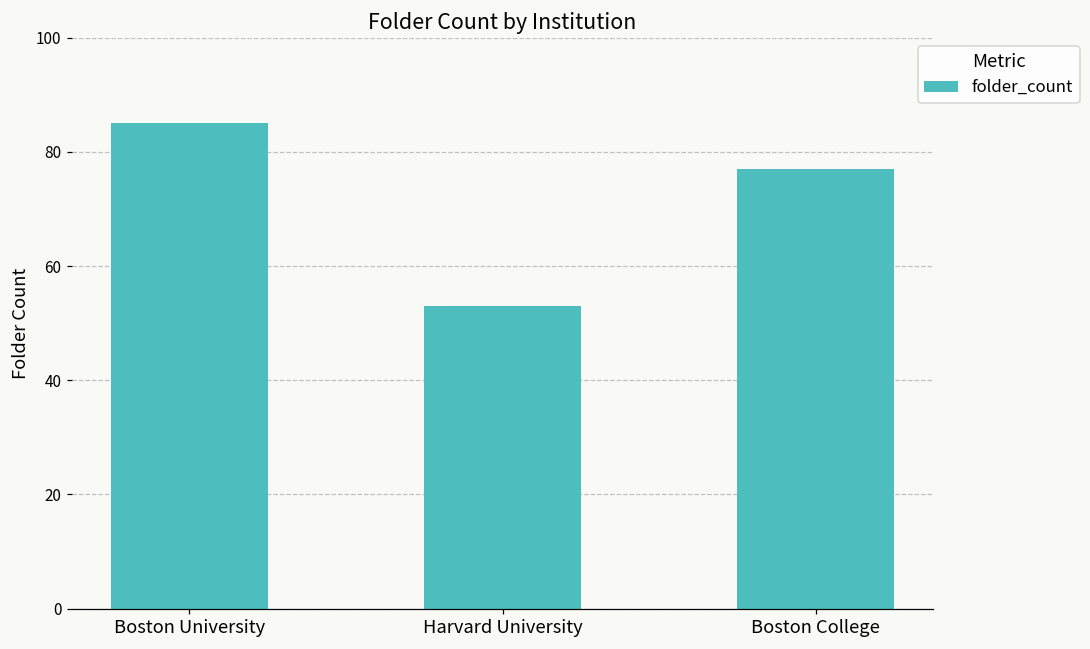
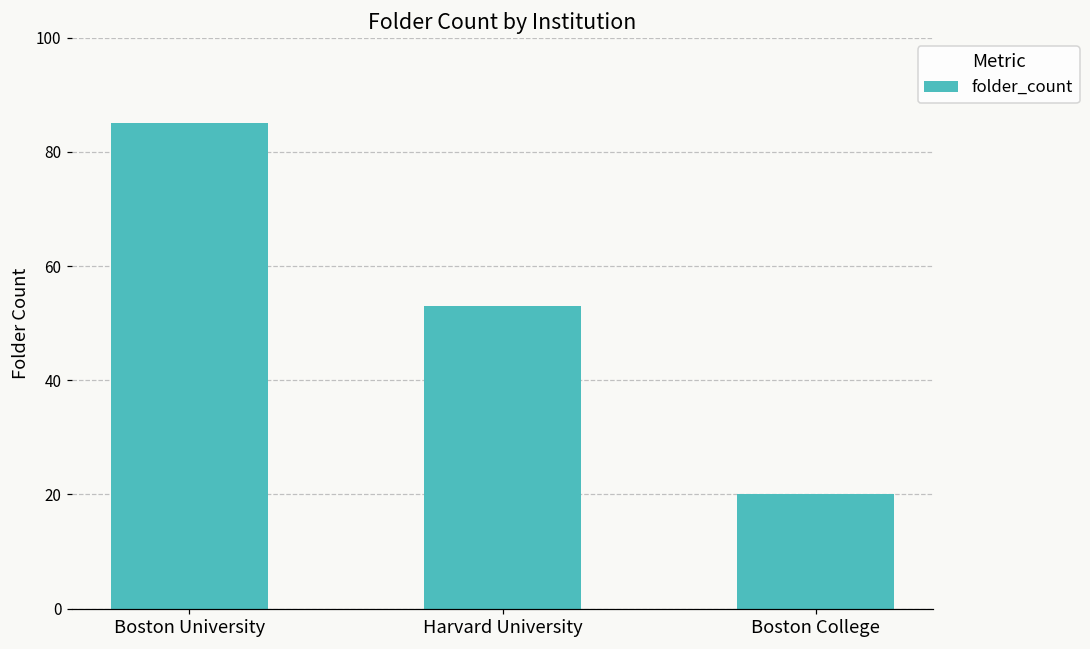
  {
    "Boston University": 85,
    "Harvard University": 53,
-   "Boston College": 77
+   "Boston College": 20
  }
